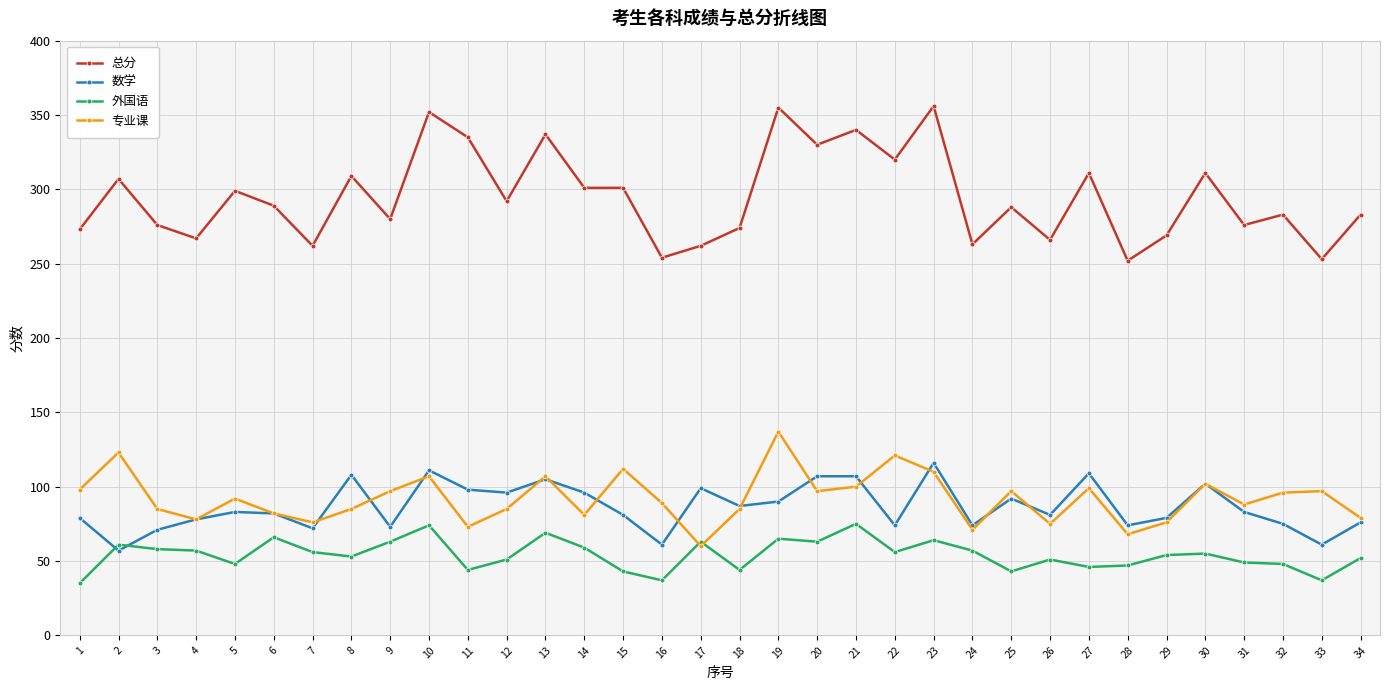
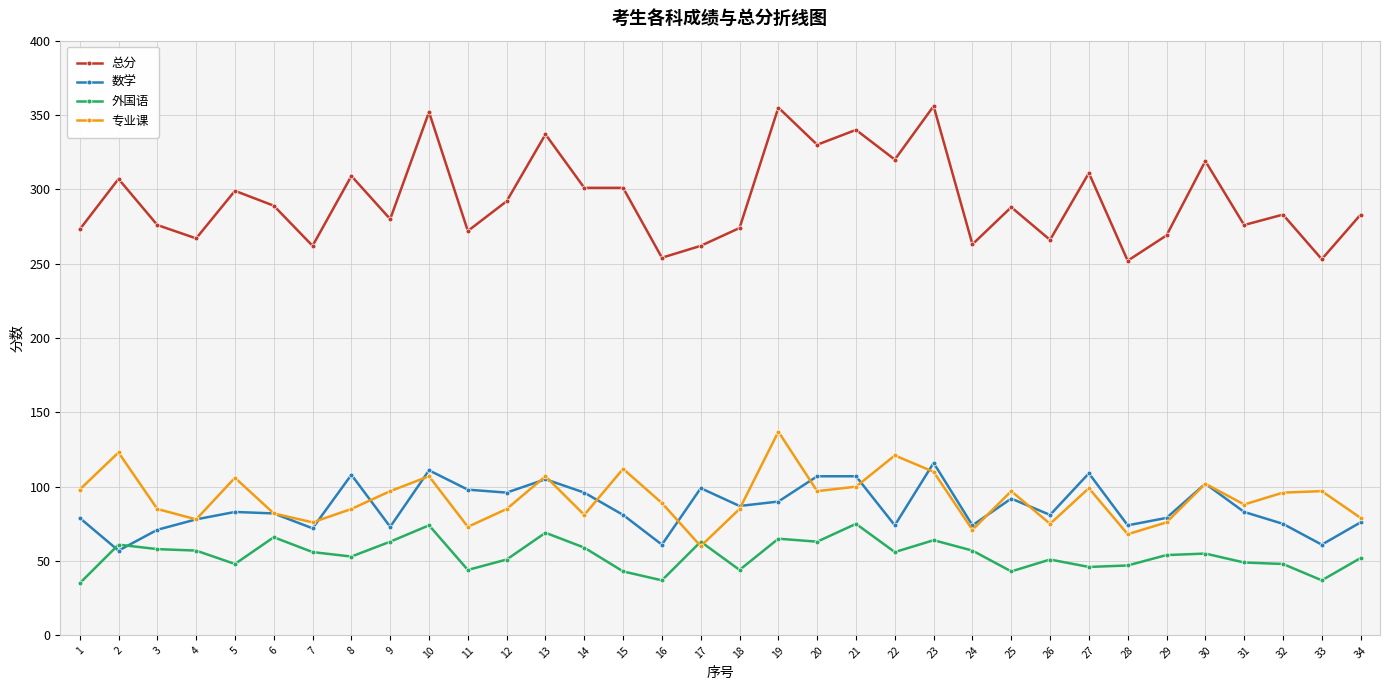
  {
    "总分": {
      "1": 273,
      "2": 307,
      "3": 276,
      "4": 267,
      "5": 299,
      "6": 289,
      "7": 262,
      "8": 309,
      "9": 280,
      "10": 352,
-     "11": 335,
+     "11": 272,
      "12": 292,
      "13": 337,
      "14": 301,
      "15": 301,
      "16": 254,
      "17": 262,
      "18": 274,
      "19": 355,
      "20": 330,
      "21": 340,
      "22": 320,
      "23": 356,
      "24": 263,
      "25": 288,
      "26": 266,
      "27": 311,
      "28": 252,
      "29": 269,
-     "30": 311,
+     "30": 319,
      "31": 276,
      "32": 283,
      "33": 253,
      "34": 283
    },
    "数学": {
      "1": 79,
      "2": 57,
      "3": 71,
      "5": 83,
      "7": 72,
      "8": 108,
      "9": 73,
      "10": 111,
      "11": 98,
      "12": 96,
      "13": 105,
      "14": 96,
      "15": 81,
      "16": 61,
      "17": 99,
      "18": 87,
      "19": 90,
      "20": 107,
      "21": 107,
      "22": 74,
      "23": 116,
      "24": 74,
      "25": 92,
      "26": 81,
      "27": 109,
      "28": 74,
      "29": 79,
      "31": 83,
      "32": 75,
      "33": 61,
      "34": 76
    },
    "外国语": {
      "1": 35,
      "2": 61,
      "3": 58,
      "4": 57,
      "5": 48,
      "6": 66,
      "7": 56,
      "8": 53,
      "9": 63,
      "10": 74,
      "11": 44,
      "12": 51,
      "13": 69,
      "14": 59,
      "15": 43,
      "16": 37,
      "17": 63,
      "18": 44,
      "19": 65,
      "20": 63,
      "21": 75,
      "22": 56,
      "23": 64,
      "24": 57,
      "25": 43,
      "26": 51,
      "27": 46,
      "28": 47,
      "29": 54,
      "30": 55,
      "31": 49,
      "32": 48,
      "33": 37,
      "34": 52
    },
    "专业课": {
      "1": 98,
      "2": 123,
      "3": 85,
-     "5": 92,
+     "5": 106,
      "7": 76,
      "8": 85,
      "9": 97,
      "10": 107,
      "11": 73,
      "12": 85,
      "13": 107,
      "14": 81,
      "15": 112,
      "16": 89,
      "17": 60,
      "18": 85,
      "19": 137,
      "20": 97,
      "21": 100,
      "22": 121,
      "23": 110,
      "24": 71,
      "25": 97,
      "26": 75,
      "27": 99,
      "28": 68,
      "29": 76,
      "31": 88,
      "32": 96,
      "33": 97,
      "34": 79
    }
  }
